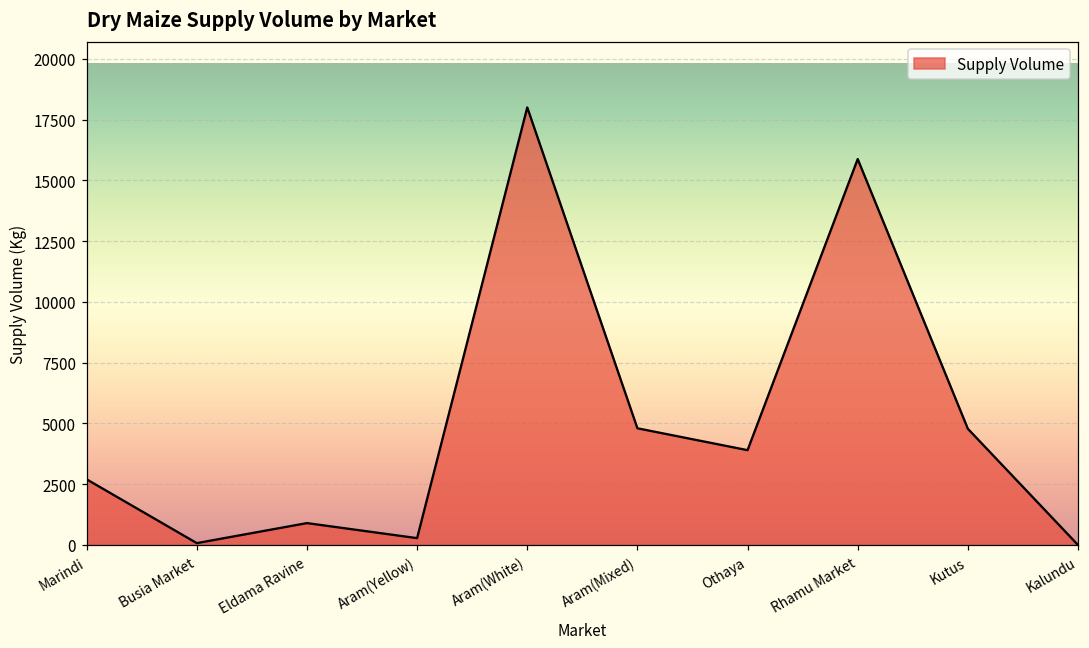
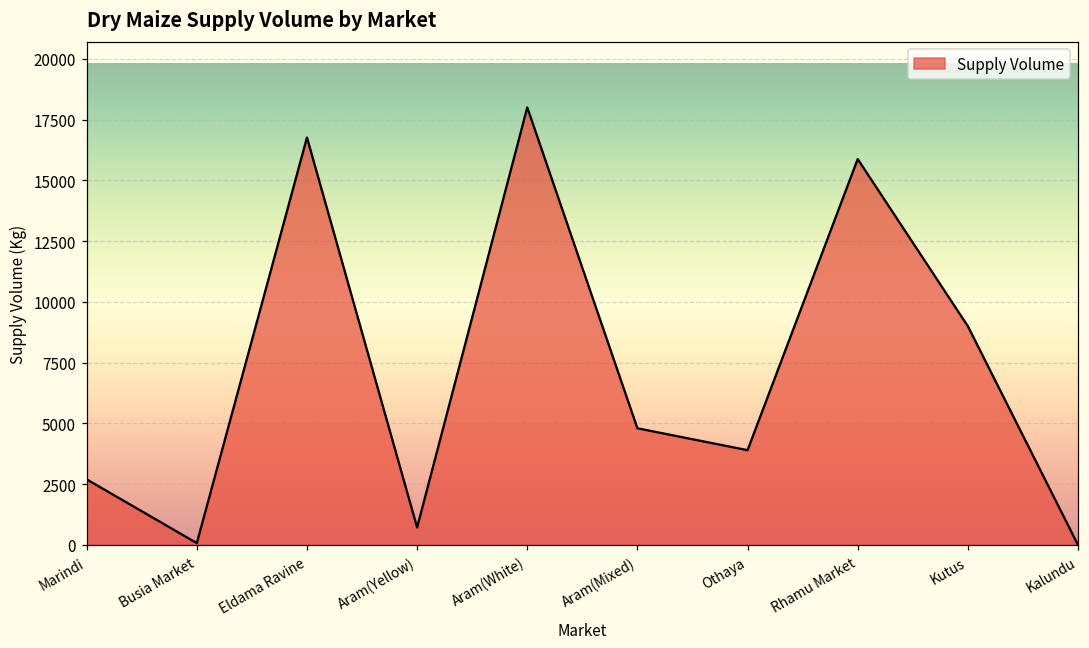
  {
    "Marindi": 2700,
    "Busia Market": 100,
-   "Eldama Ravine": 900,
-   "Aram(Yellow)": 300,
+   "Eldama Ravine": 16800,
+   "Aram(Yellow)": 700,
    "Aram(White)": 18000,
    "Aram(Mixed)": 4800,
    "Othaya": 3900,
    "Rhamu Market": 15900,
-   "Kutus": 4800,
+   "Kutus": 9000,
    "Kalundu": 0
  }
